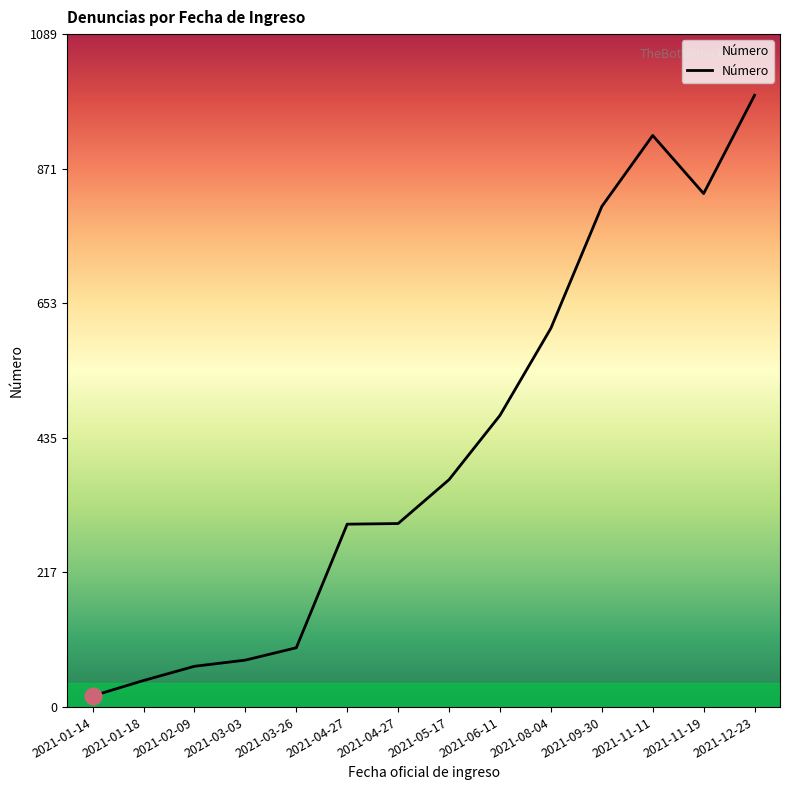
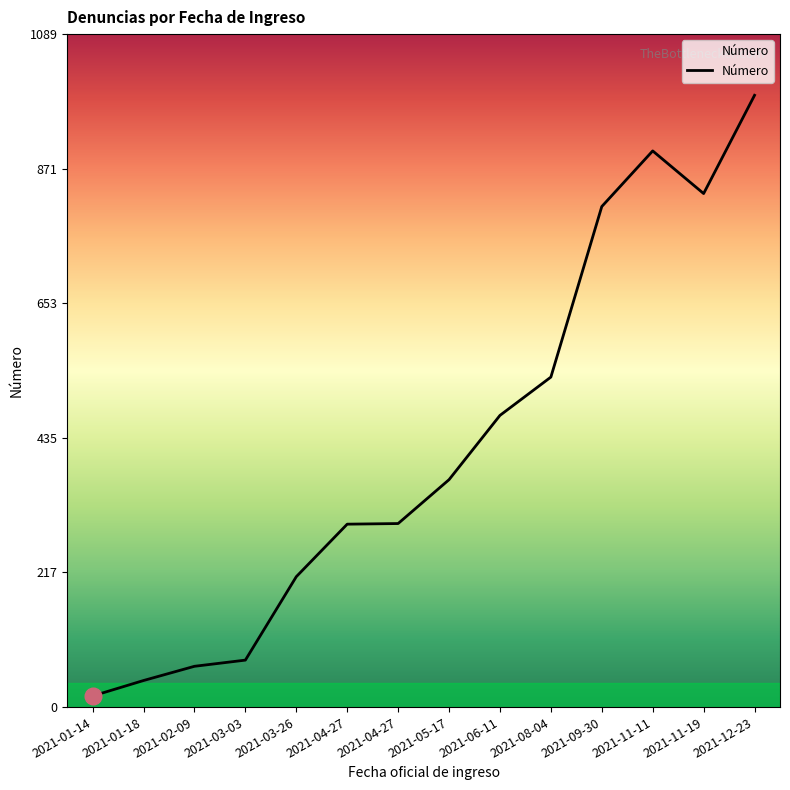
  {
    "Número": {
      "2021-01-18": 40,
      "2021-02-09": 70,
      "2021-03-03": 80,
-     "2021-03-26": 100,
+     "2021-03-26": 210,
      "2021-05-17": 370,
      "2021-06-11": 470,
-     "2021-08-04": 610,
+     "2021-08-04": 530,
      "2021-09-30": 810,
-     "2021-11-11": 930,
+     "2021-11-11": 900,
      "2021-11-19": 830,
      "2021-12-23": 990
    }
  }
